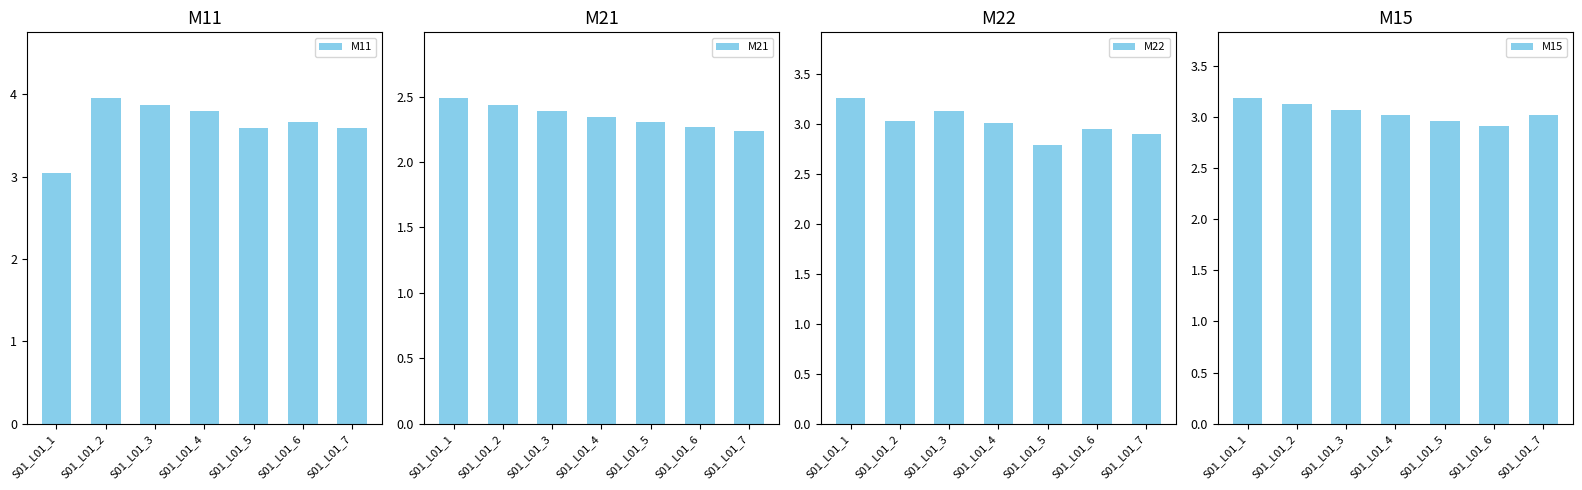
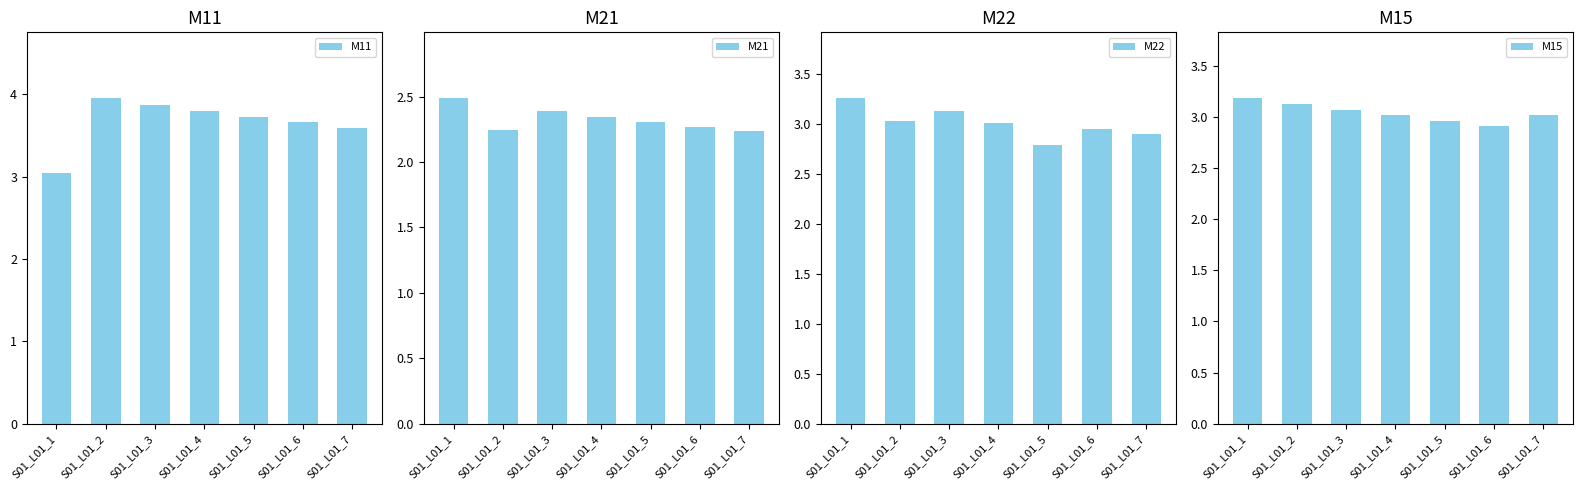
  {
    "M11": {
      "S01_L01_1": 3.0,
      "S01_L01_2": 4.0,
      "S01_L01_3": 3.9,
      "S01_L01_4": 3.8,
-     "S01_L01_5": 3.6,
+     "S01_L01_5": 3.7,
      "S01_L01_6": 3.7,
      "S01_L01_7": 3.6
    },
    "M21": {
      "S01_L01_1": 2.49,
-     "S01_L01_2": 2.44,
+     "S01_L01_2": 2.24,
      "S01_L01_3": 2.39,
      "S01_L01_4": 2.35,
      "S01_L01_5": 2.31,
      "S01_L01_6": 2.27,
      "S01_L01_7": 2.24
    },
    "M22": {
      "S01_L01_1": 3.3,
      "S01_L01_2": 3.0,
      "S01_L01_3": 3.1,
      "S01_L01_4": 3.0,
      "S01_L01_5": 2.8,
      "S01_L01_6": 3.0,
      "S01_L01_7": 2.9
    },
    "M15": {
      "S01_L01_1": 3.19,
      "S01_L01_2": 3.13,
      "S01_L01_3": 3.07,
      "S01_L01_4": 3.02,
      "S01_L01_5": 2.96,
      "S01_L01_6": 2.92,
      "S01_L01_7": 3.02
    }
  }
